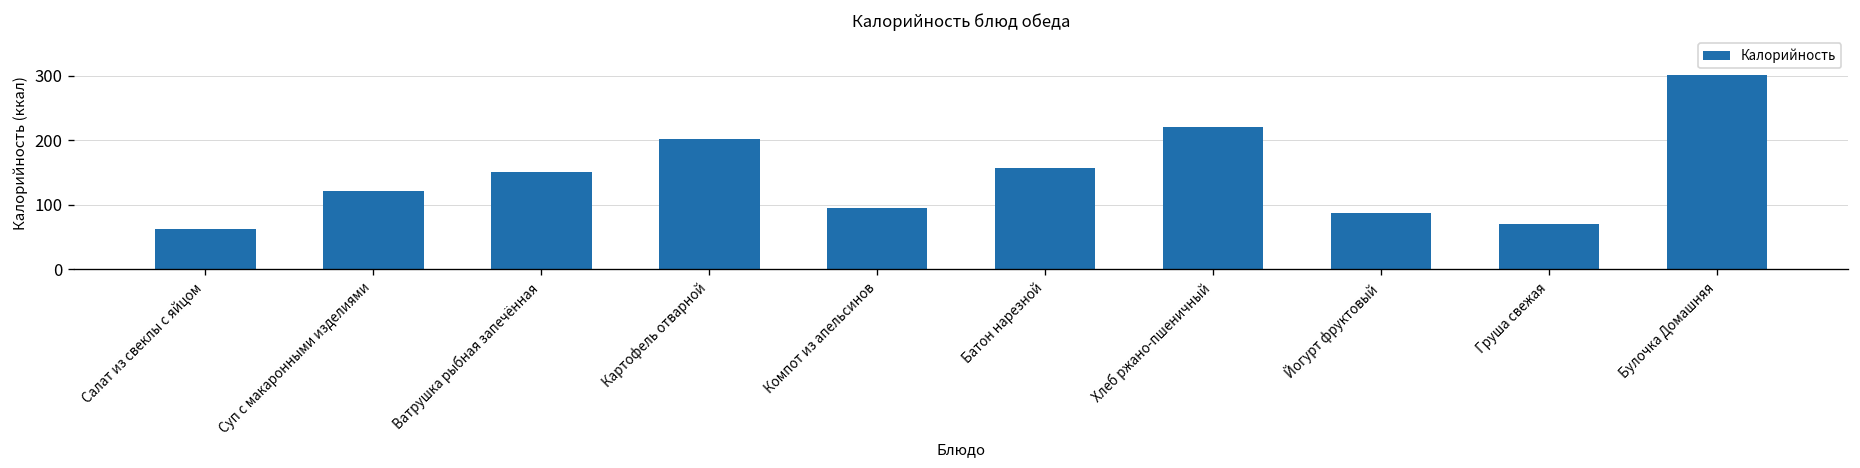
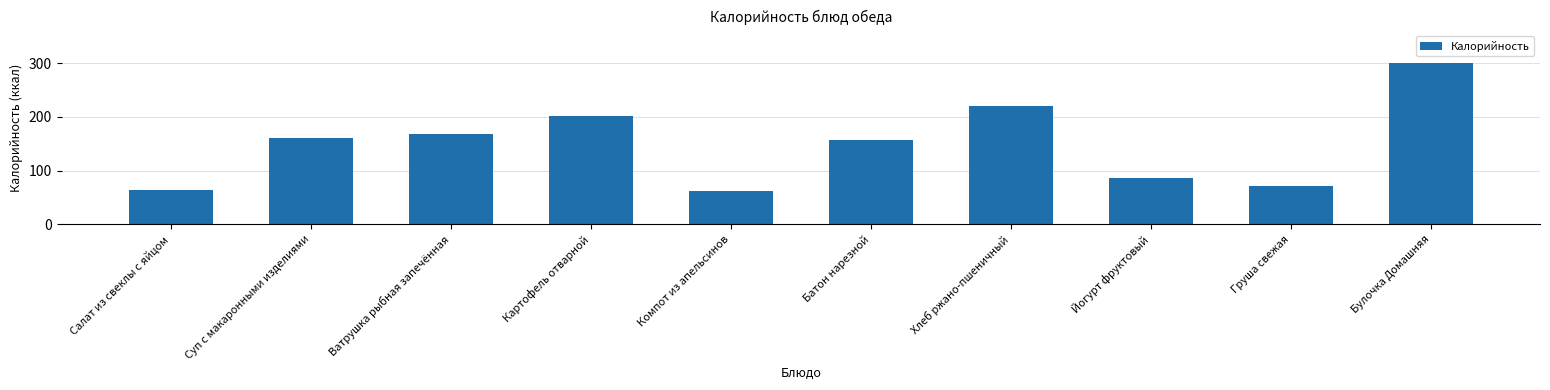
  {
    "Салат из свеклы с яйцом": 60,
-   "Суп с макаронными изделиями": 120,
-   "Ватрушка рыбная запечённая": 150,
+   "Суп с макаронными изделиями": 160,
+   "Ватрушка рыбная запечённая": 170,
    "Картофель отварной": 200,
-   "Компот из апельсинов": 100,
+   "Компот из апельсинов": 60,
    "Батон нарезной": 160,
    "Хлеб ржано-пшеничный": 220,
    "Йогурт фруктовый": 90,
    "Груша свежая": 70,
    "Булочка Домашняя": 300
  }
